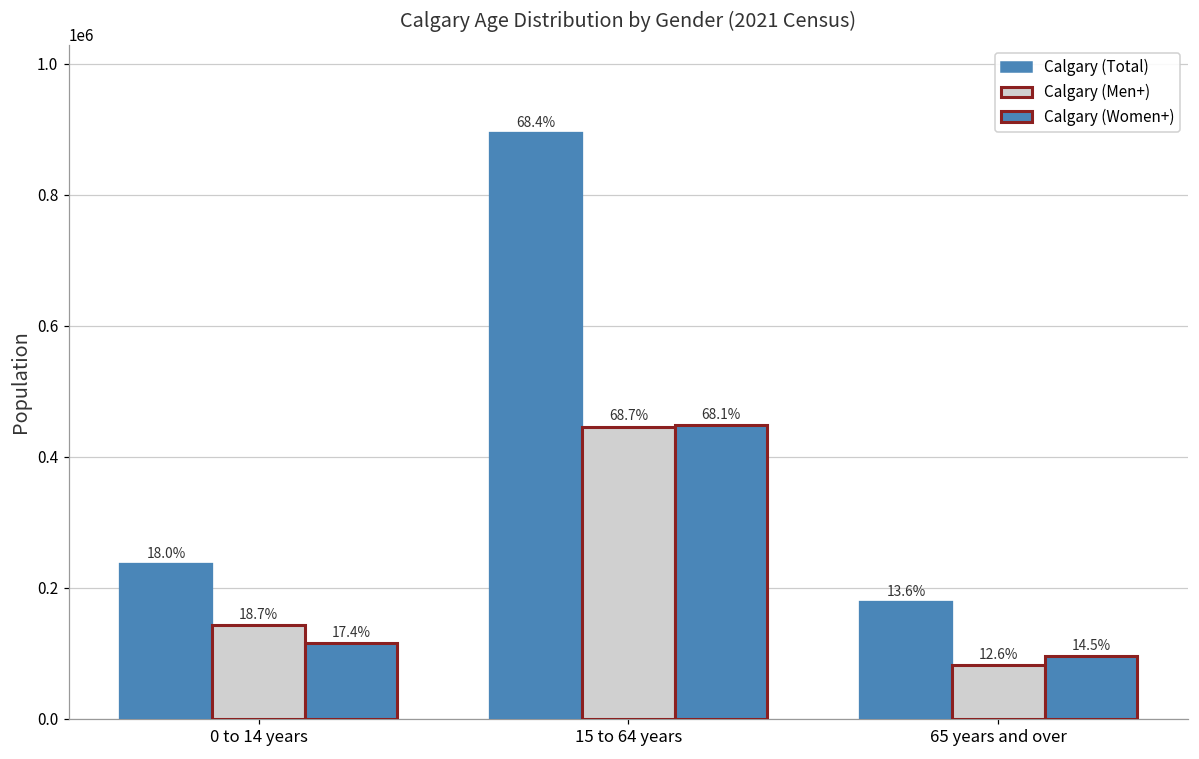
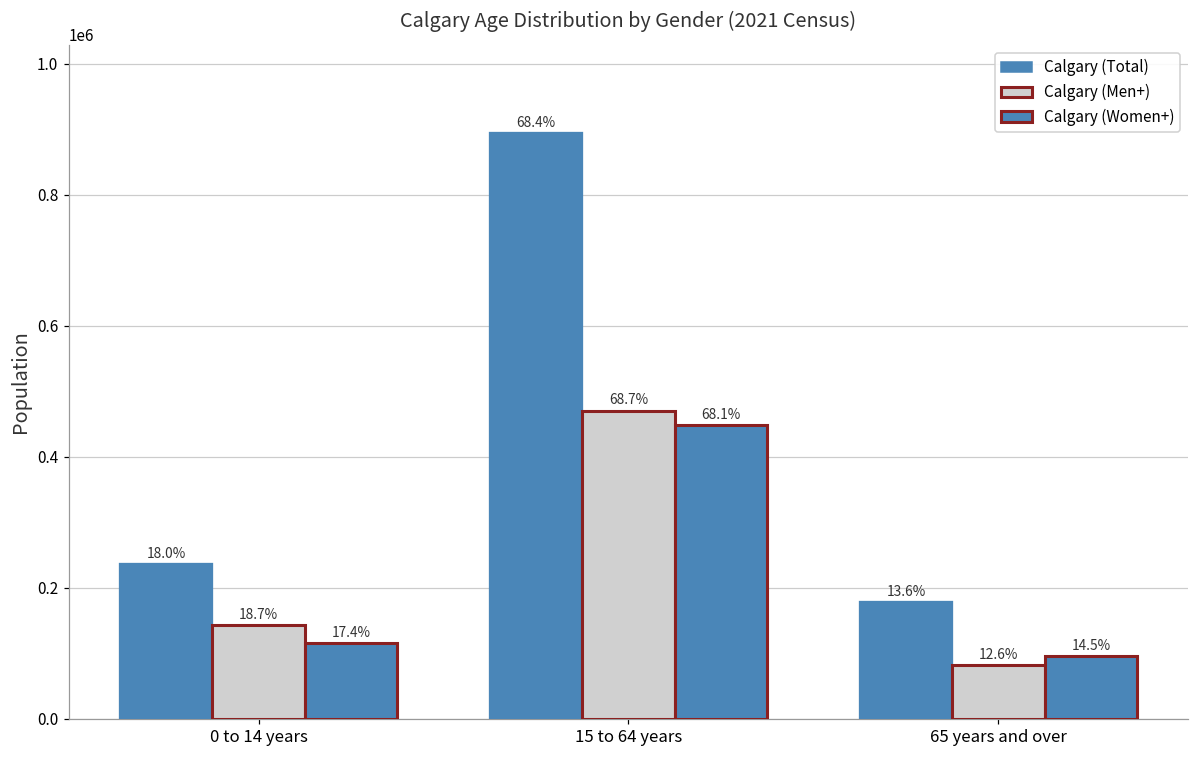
  {
    "Calgary (Men+)": {
-     "15 to 64 years": 450000
+     "15 to 64 years": 470000
    }
  }
